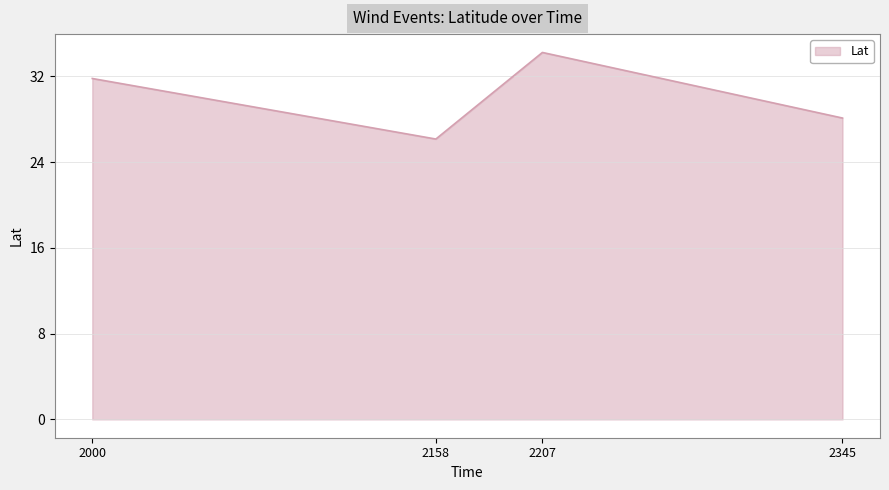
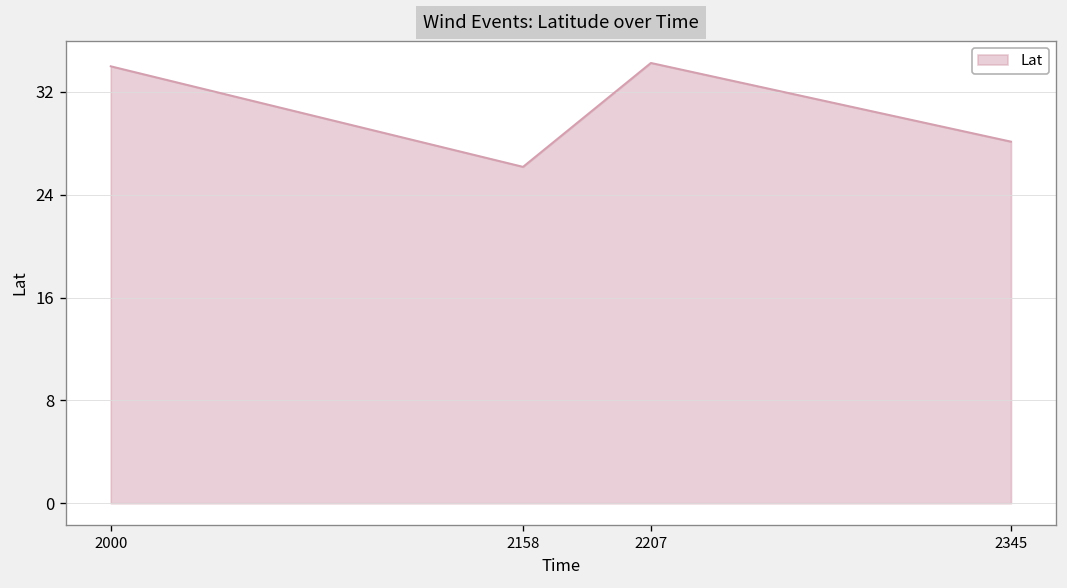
  {
-   "2000": 31.8,
+   "2000": 34.0,
    "2158": 26.2,
    "2207": 34.2,
    "2345": 28.1
  }
